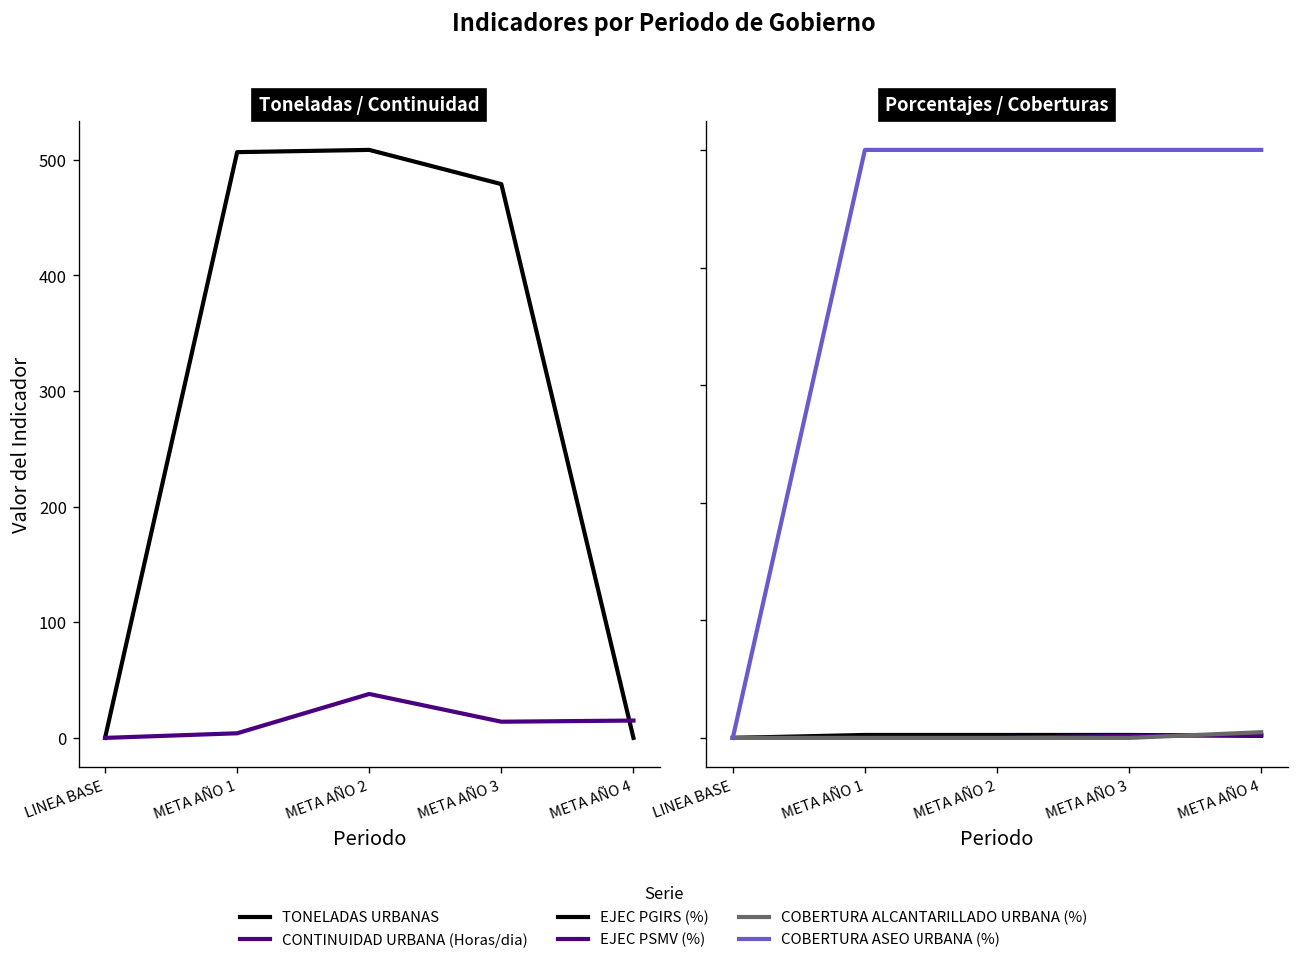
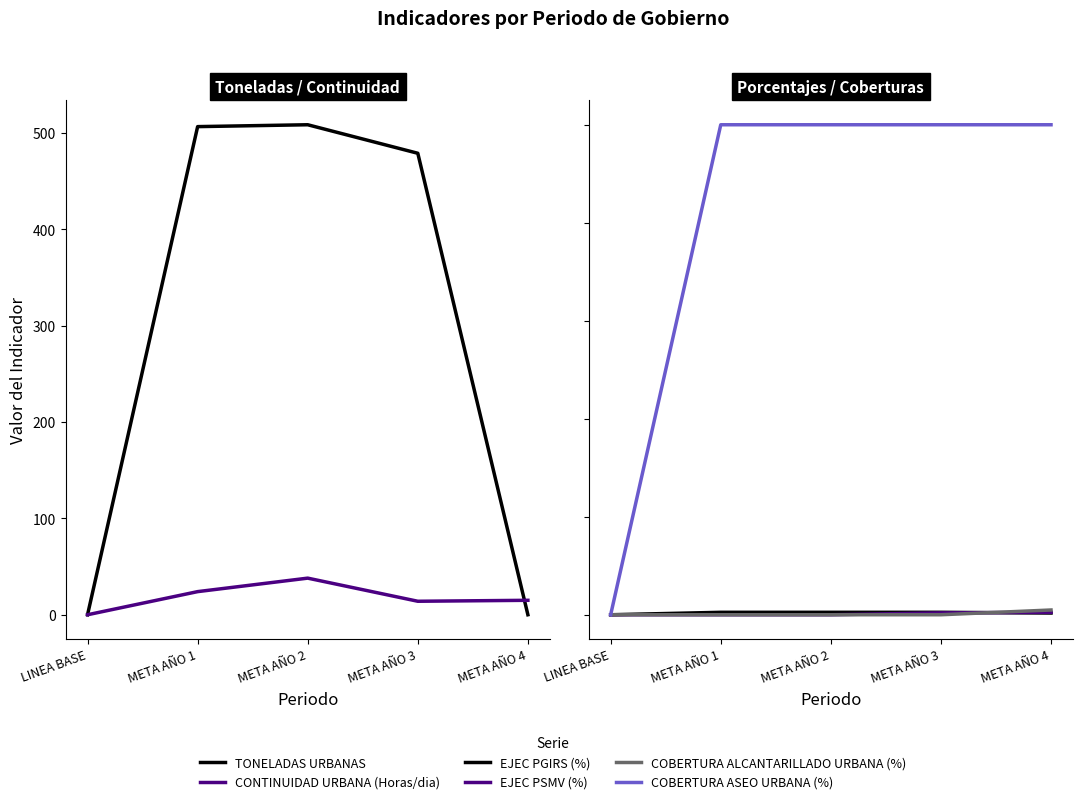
  {
    "Toneladas / Continuidad": {
      "TONELADAS URBANAS": {
        "META AÑO 1": 510,
        "META AÑO 2": 510,
        "META AÑO 3": 480,
        "META AÑO 4": 0
      },
      "CONTINUIDAD URBANA (Horas/dia)": {
-       "META AÑO 1": 0,
+       "META AÑO 1": 20,
        "META AÑO 2": 40,
        "META AÑO 3": 10,
        "META AÑO 4": 20
      }
    }
  }
